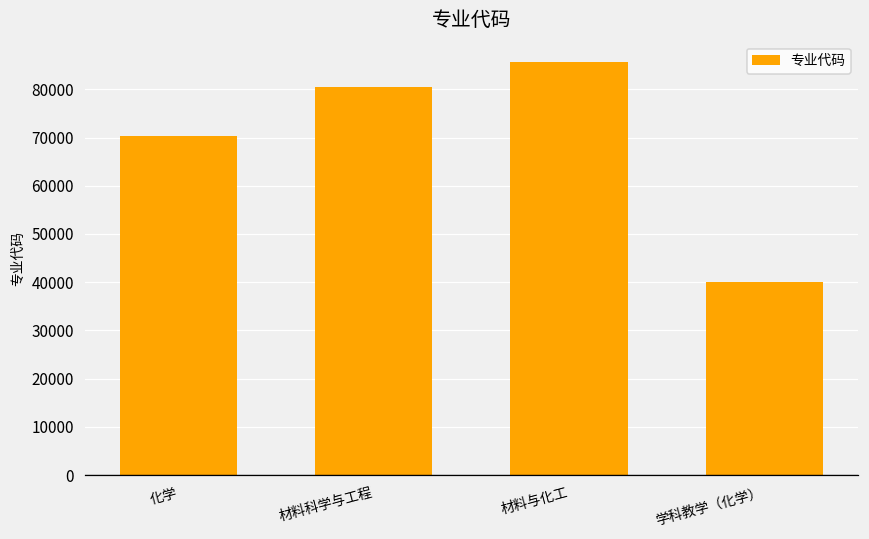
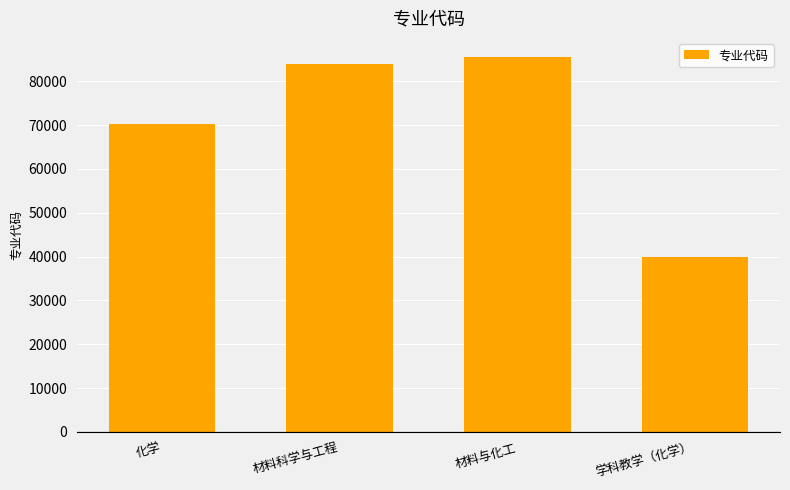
  {
    "化学": 70000,
-   "材料科学与工程": 81000,
+   "材料科学与工程": 84000,
    "材料与化工": 86000,
    "学科教学（化学）": 40000
  }
